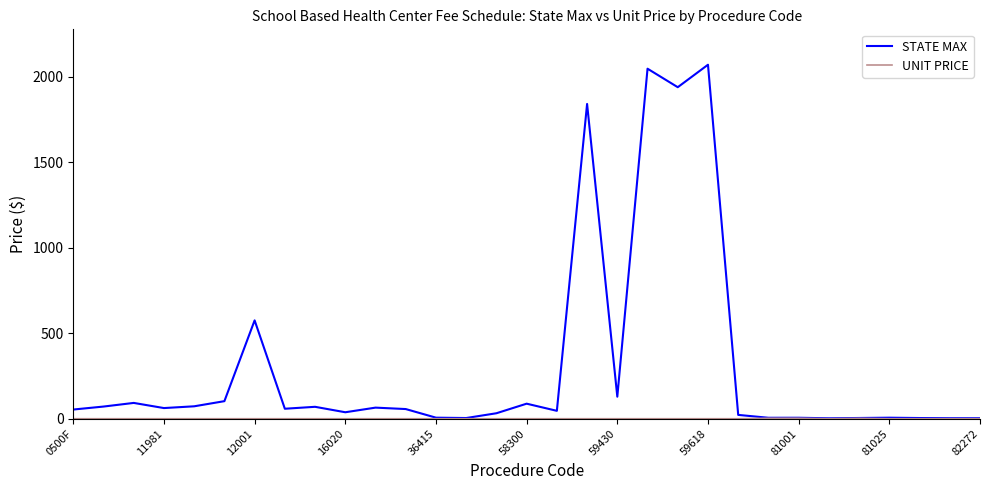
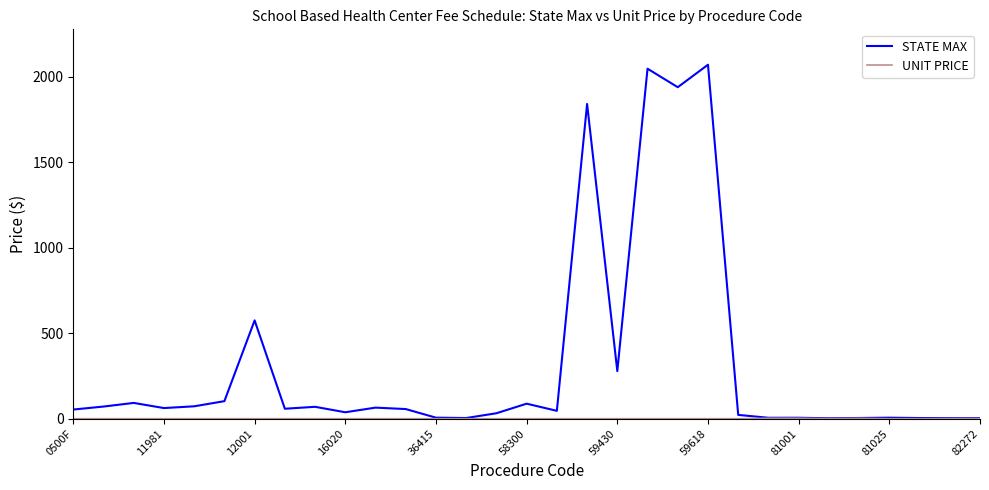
  {
    "STATE MAX": {
      "0500F": 50,
      "11981": 60,
      "12001": 570,
      "16020": 40,
      "58300": 90,
-     "59430": 130,
+     "59430": 280,
      "59618": 2070
    },
    "UNIT PRICE": {
      "0500F": 0,
      "11981": 0,
      "12001": 0,
      "16020": 0,
      "58300": 0,
      "59430": 0,
      "59618": 0
    }
  }
